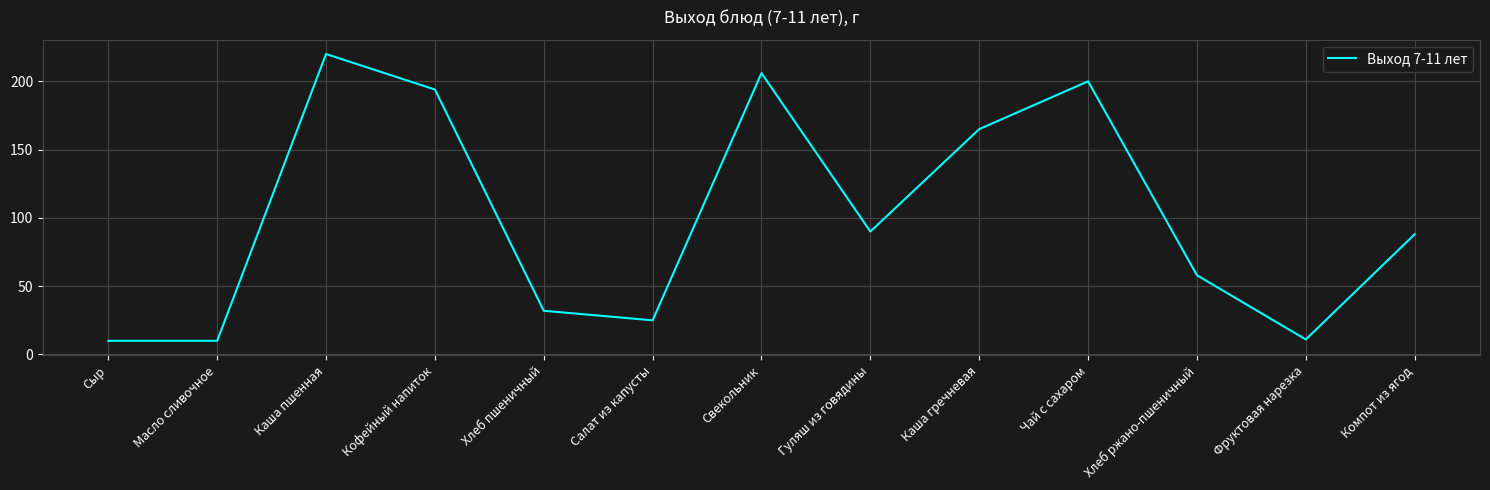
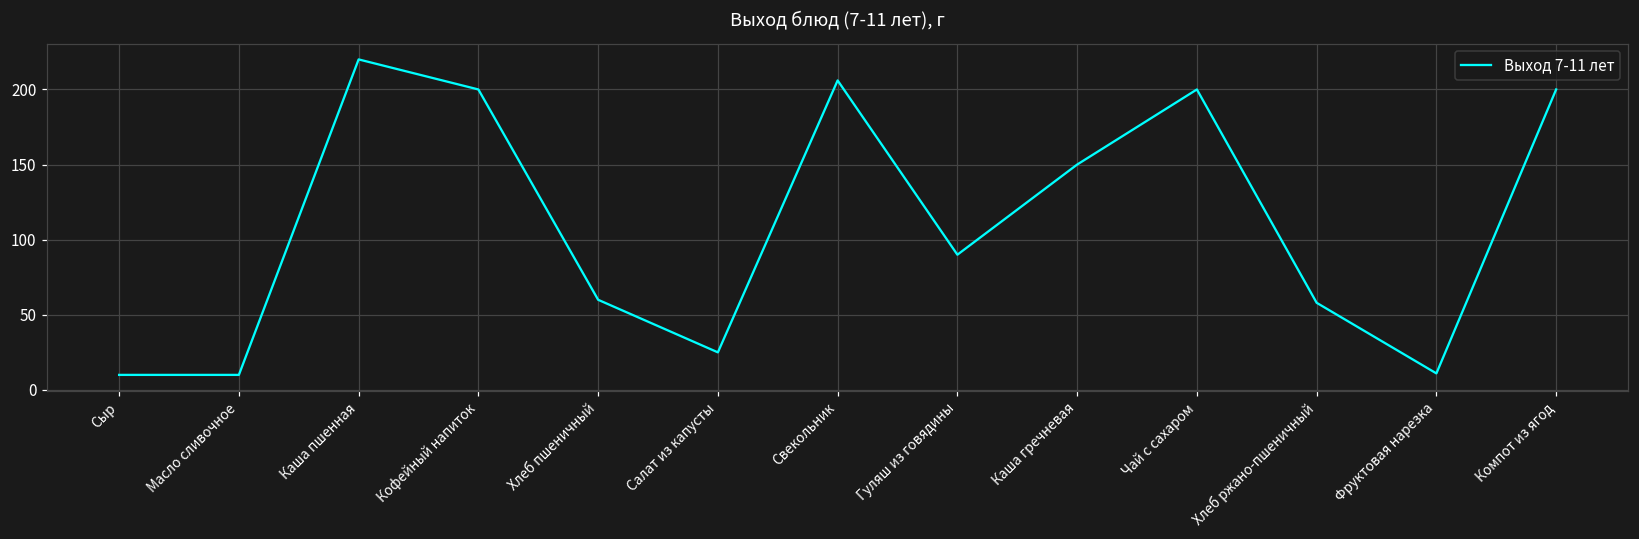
  {
    "Сыр": 10,
    "Масло сливочное": 10,
    "Каша пшенная": 220,
-   "Кофейный напиток": 194,
-   "Хлеб пшеничный": 32,
+   "Кофейный напиток": 200,
+   "Хлеб пшеничный": 60,
    "Салат из капусты": 25,
    "Свекольник": 206,
    "Гуляш из говядины": 90,
-   "Каша гречневая": 165,
+   "Каша гречневая": 150,
    "Чай с сахаром": 200,
    "Хлеб ржано-пшеничный": 58,
    "Фруктовая нарезка": 11,
-   "Компот из ягод": 88
+   "Компот из ягод": 200
  }
